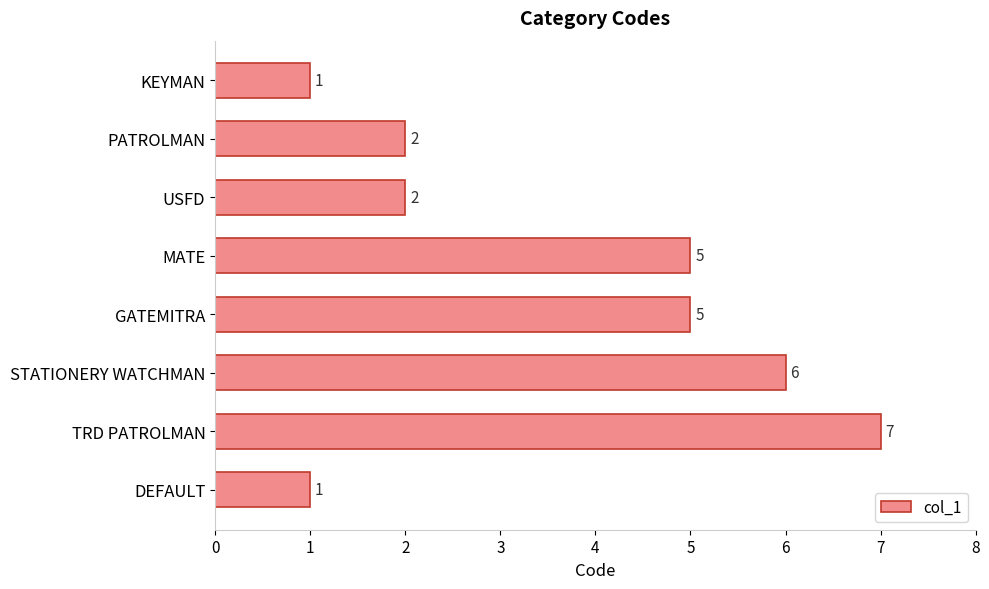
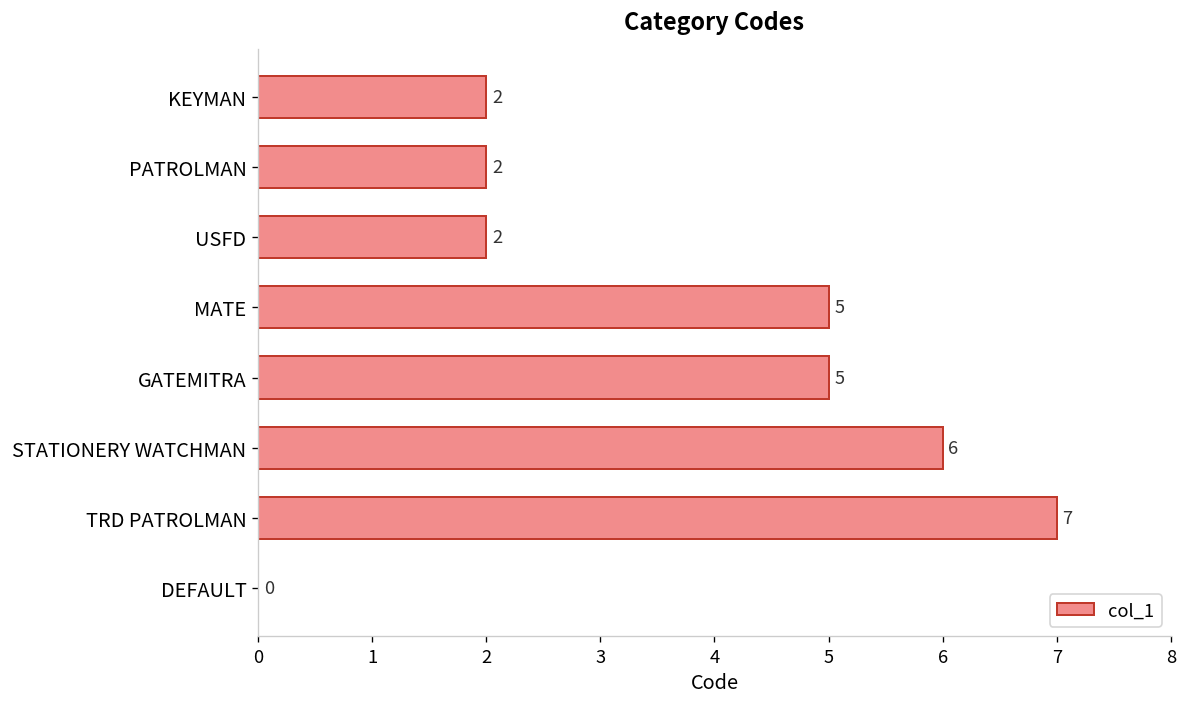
  {
-   "KEYMAN": 1,
+   "KEYMAN": 2,
    "PATROLMAN": 2,
    "USFD": 2,
    "MATE": 5,
    "GATEMITRA": 5,
    "STATIONERY WATCHMAN": 6,
    "TRD PATROLMAN": 7,
-   "DEFAULT": 1
+   "DEFAULT": 0
  }
